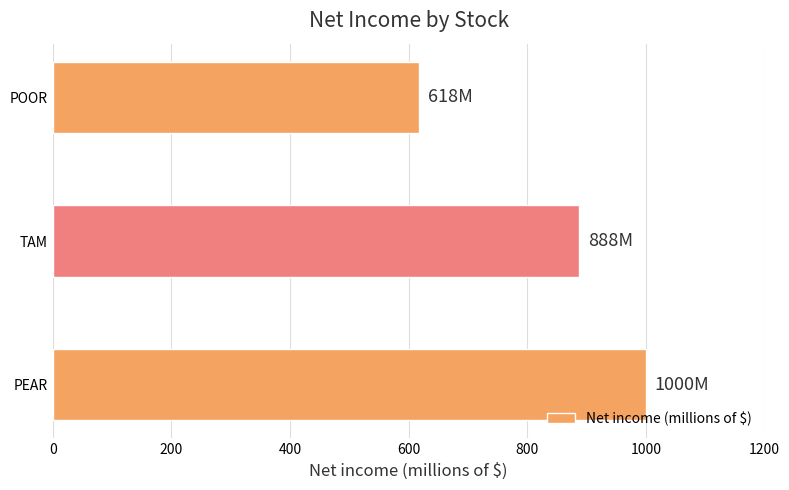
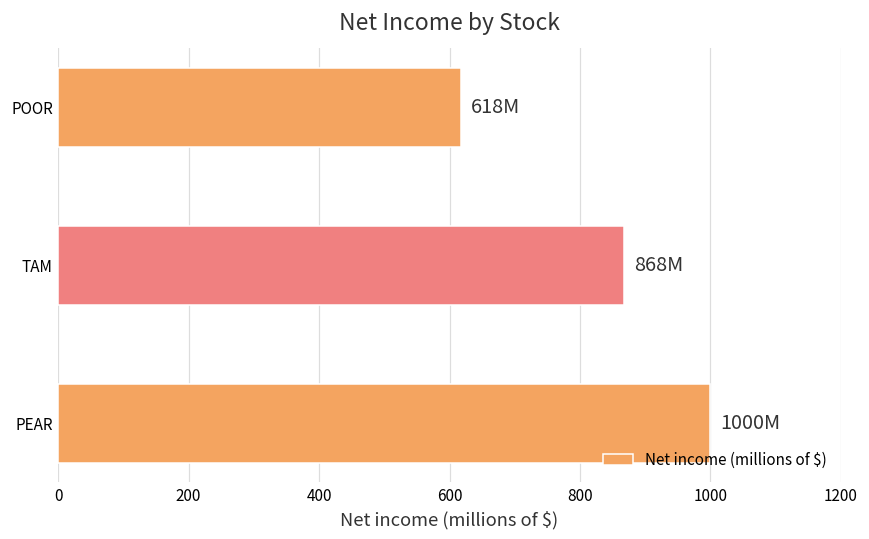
  {
    "POOR": "618M",
-   "TAM": "888M",
+   "TAM": "868M",
    "PEAR": "1000M"
  }
